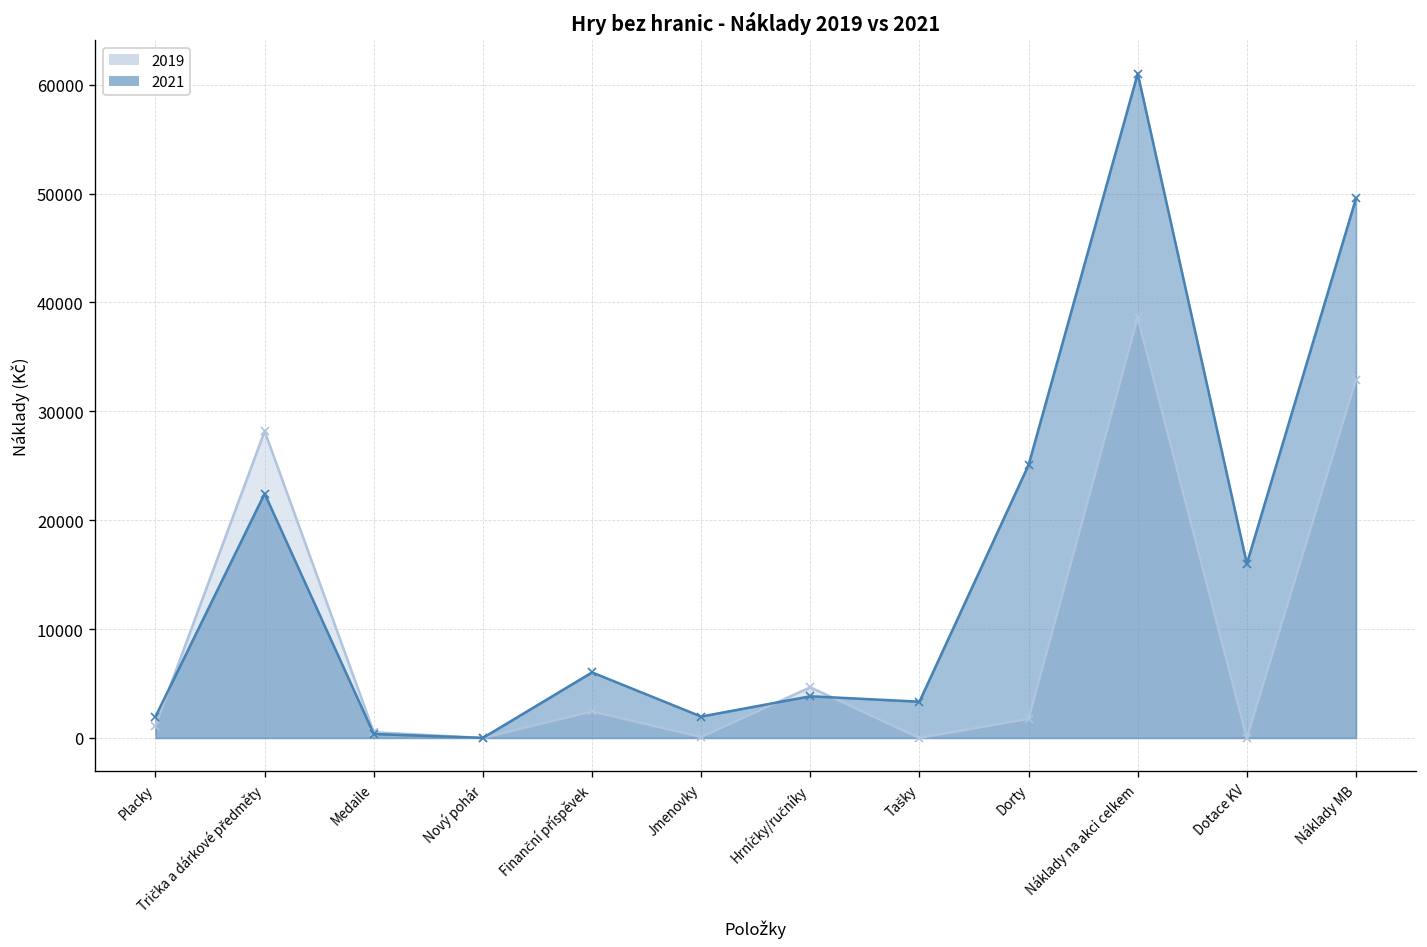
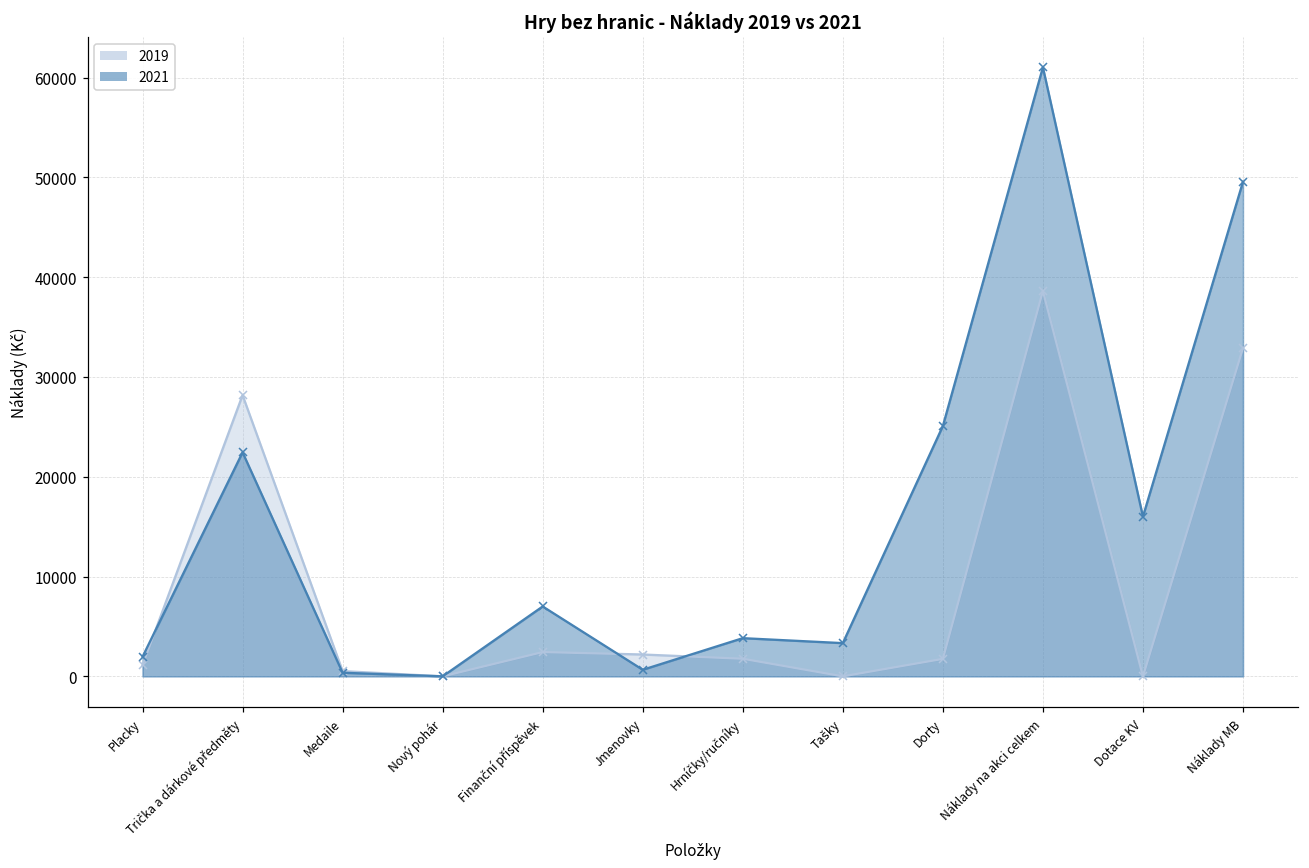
  {
    "2019": {
      "Placky": 1000,
      "Trička a dárkové předměty": 28000,
      "Finanční příspěvek": 2000,
-     "Jmenovky": 0,
-     "Hrníčky/ručníky": 5000,
+     "Jmenovky": 2000,
+     "Hrníčky/ručníky": 2000,
      "Tašky": 0,
      "Dorty": 2000,
      "Náklady na akci celkem": 39000,
      "Dotace KV": 0,
      "Náklady MB": 33000
    },
    "2021": {
      "Placky": 2000,
      "Trička a dárkové předměty": 22000,
-     "Finanční příspěvek": 6000,
-     "Jmenovky": 2000,
+     "Finanční příspěvek": 7000,
+     "Jmenovky": 1000,
      "Hrníčky/ručníky": 4000,
      "Tašky": 3000,
      "Dorty": 25000,
      "Náklady na akci celkem": 61000,
      "Dotace KV": 16000,
      "Náklady MB": 50000
    }
  }
